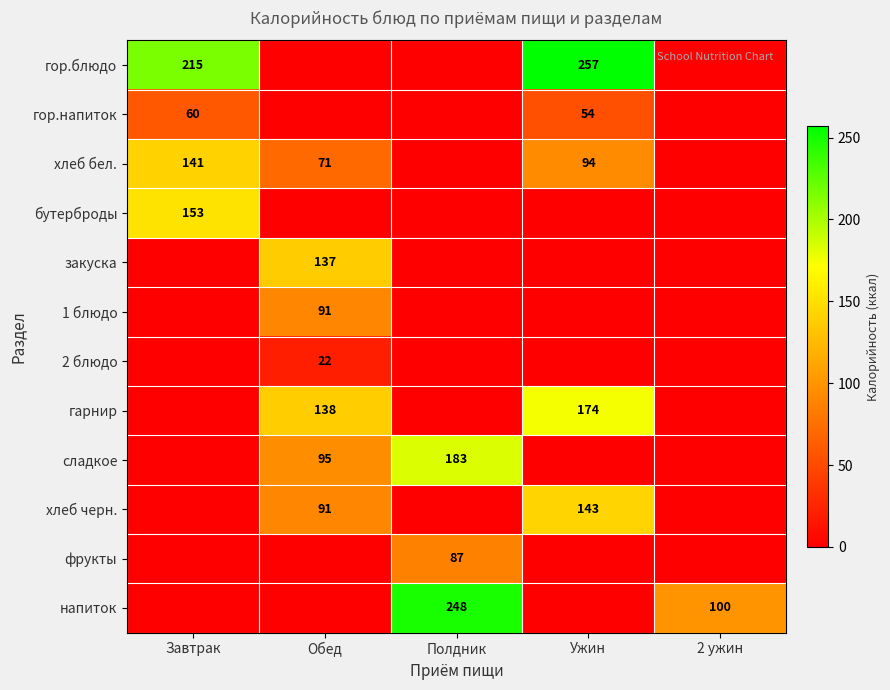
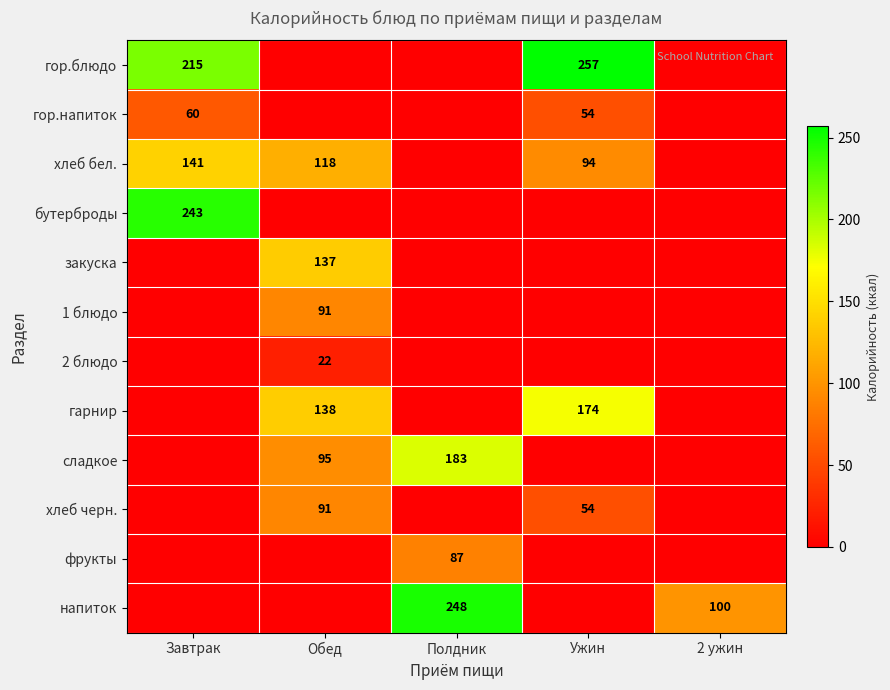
  {
    "гор.блюдо": {
      "Завтрак": 215,
      "Ужин": 257
    },
    "гор.напиток": {
      "Завтрак": 60,
      "Ужин": 54
    },
    "хлеб бел.": {
      "Завтрак": 141,
-     "Обед": 71,
+     "Обед": 118,
      "Ужин": 94
    },
    "бутерброды": {
-     "Завтрак": 153
+     "Завтрак": 243
    },
    "закуска": {
      "Обед": 137
    },
    "1 блюдо": {
      "Обед": 91
    },
    "2 блюдо": {
      "Обед": 22
    },
    "гарнир": {
      "Обед": 138,
      "Ужин": 174
    },
    "сладкое": {
      "Обед": 95,
      "Полдник": 183
    },
    "хлеб черн.": {
      "Обед": 91,
-     "Ужин": 143
+     "Ужин": 54
    },
    "фрукты": {
      "Полдник": 87
    },
    "напиток": {
      "Полдник": 248,
      "2 ужин": 100
    }
  }
